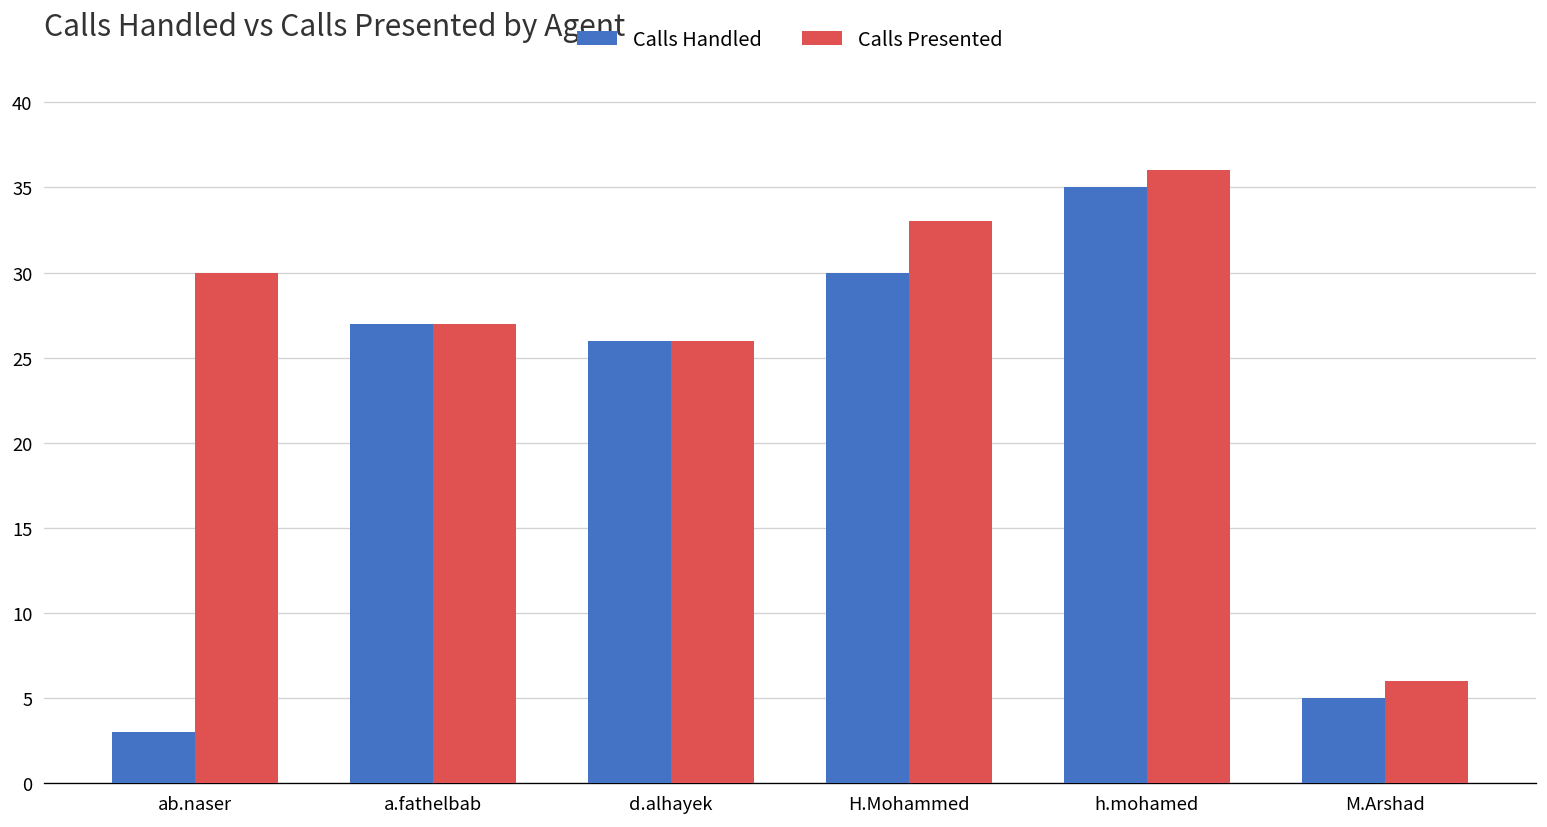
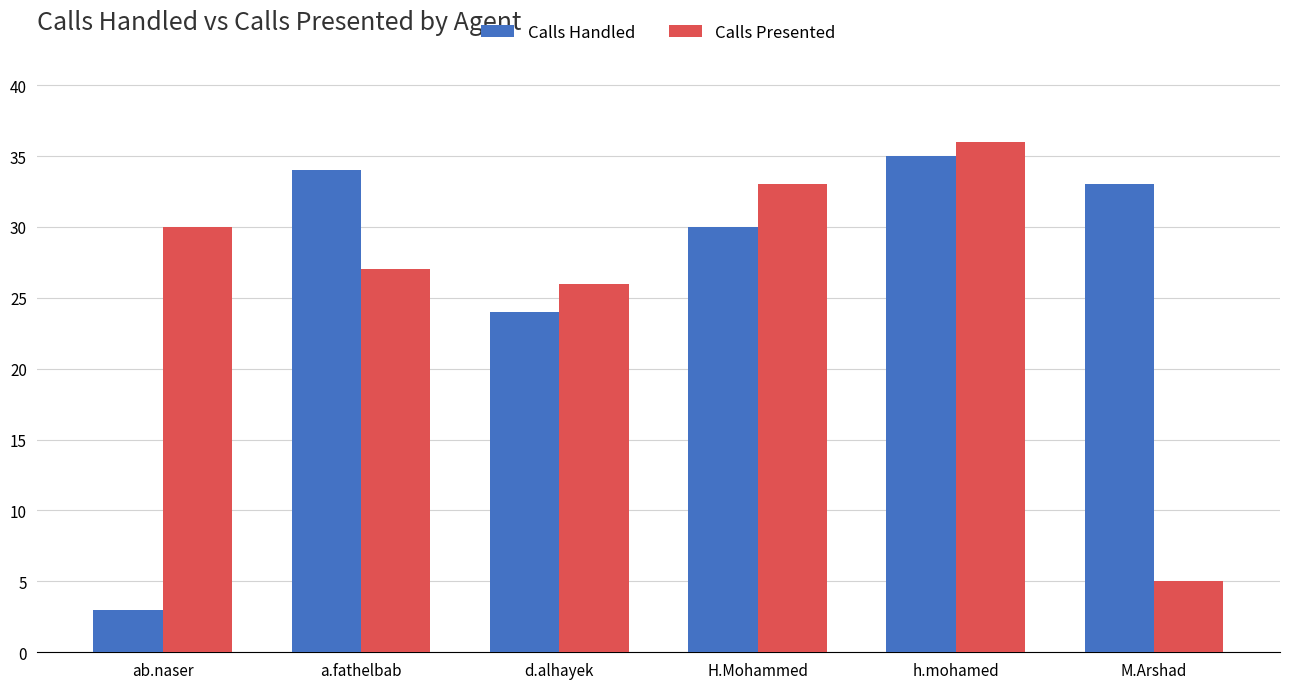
  {
    "Calls Handled": {
      "ab.naser": 3,
-     "a.fathelbab": 27,
-     "d.alhayek": 26,
+     "a.fathelbab": 34,
+     "d.alhayek": 24,
      "H.Mohammed": 30,
      "h.mohamed": 35,
-     "M.Arshad": 5
+     "M.Arshad": 33
    },
    "Calls Presented": {
      "ab.naser": 30,
      "a.fathelbab": 27,
      "d.alhayek": 26,
      "H.Mohammed": 33,
      "h.mohamed": 36,
-     "M.Arshad": 6
+     "M.Arshad": 5
    }
  }
